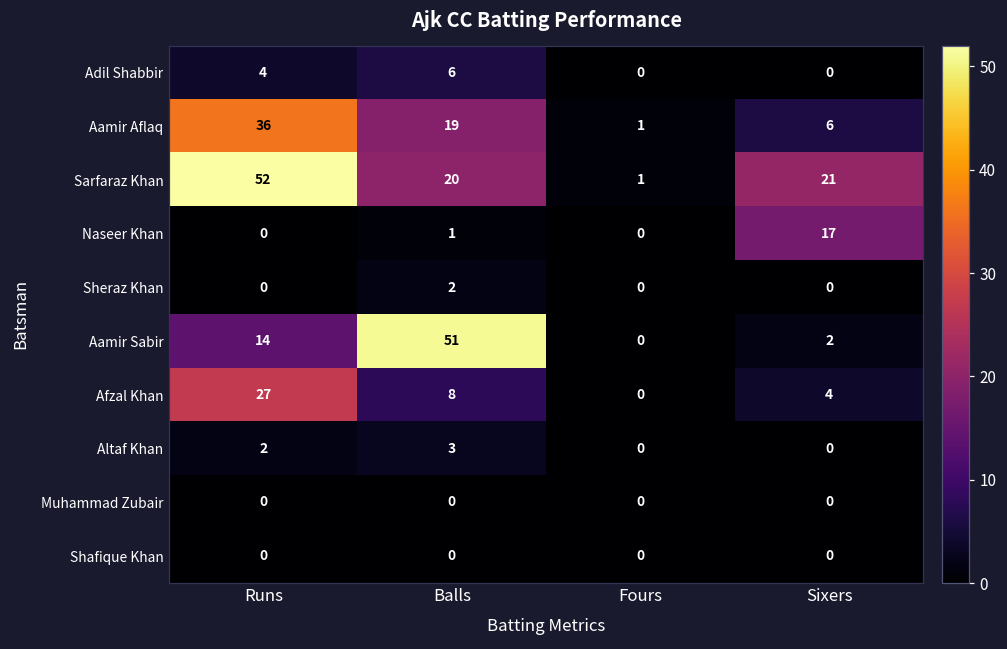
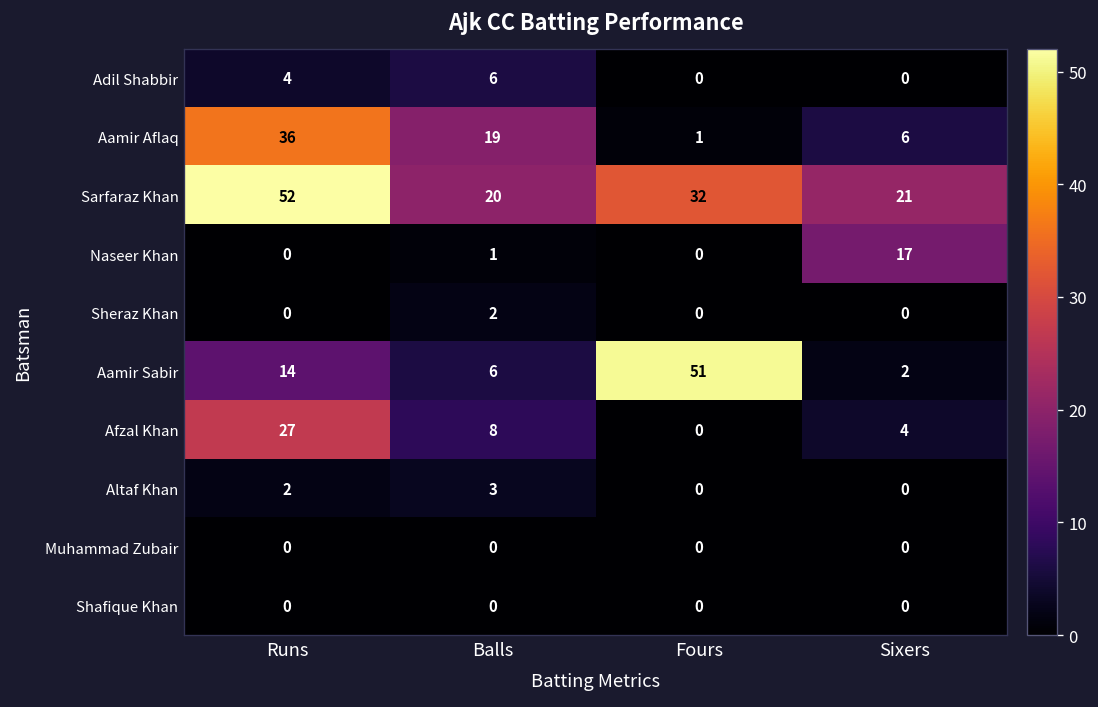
  {
    "Adil Shabbir": {
      "Runs": 4,
      "Balls": 6,
      "Fours": 0,
      "Sixers": 0
    },
    "Aamir Aflaq": {
      "Runs": 36,
      "Balls": 19,
      "Fours": 1,
      "Sixers": 6
    },
    "Sarfaraz Khan": {
      "Runs": 52,
      "Balls": 20,
-     "Fours": 1,
+     "Fours": 32,
      "Sixers": 21
    },
    "Naseer Khan": {
      "Runs": 0,
      "Balls": 1,
      "Fours": 0,
      "Sixers": 17
    },
    "Sheraz Khan": {
      "Runs": 0,
      "Balls": 2,
      "Fours": 0,
      "Sixers": 0
    },
    "Aamir Sabir": {
      "Runs": 14,
-     "Balls": 51,
-     "Fours": 0,
+     "Balls": 6,
+     "Fours": 51,
      "Sixers": 2
    },
    "Afzal Khan": {
      "Runs": 27,
      "Balls": 8,
      "Fours": 0,
      "Sixers": 4
    },
    "Altaf Khan": {
      "Runs": 2,
      "Balls": 3,
      "Fours": 0,
      "Sixers": 0
    },
    "Muhammad Zubair": {
      "Runs": 0,
      "Balls": 0,
      "Fours": 0,
      "Sixers": 0
    },
    "Shafique Khan": {
      "Runs": 0,
      "Balls": 0,
      "Fours": 0,
      "Sixers": 0
    }
  }
